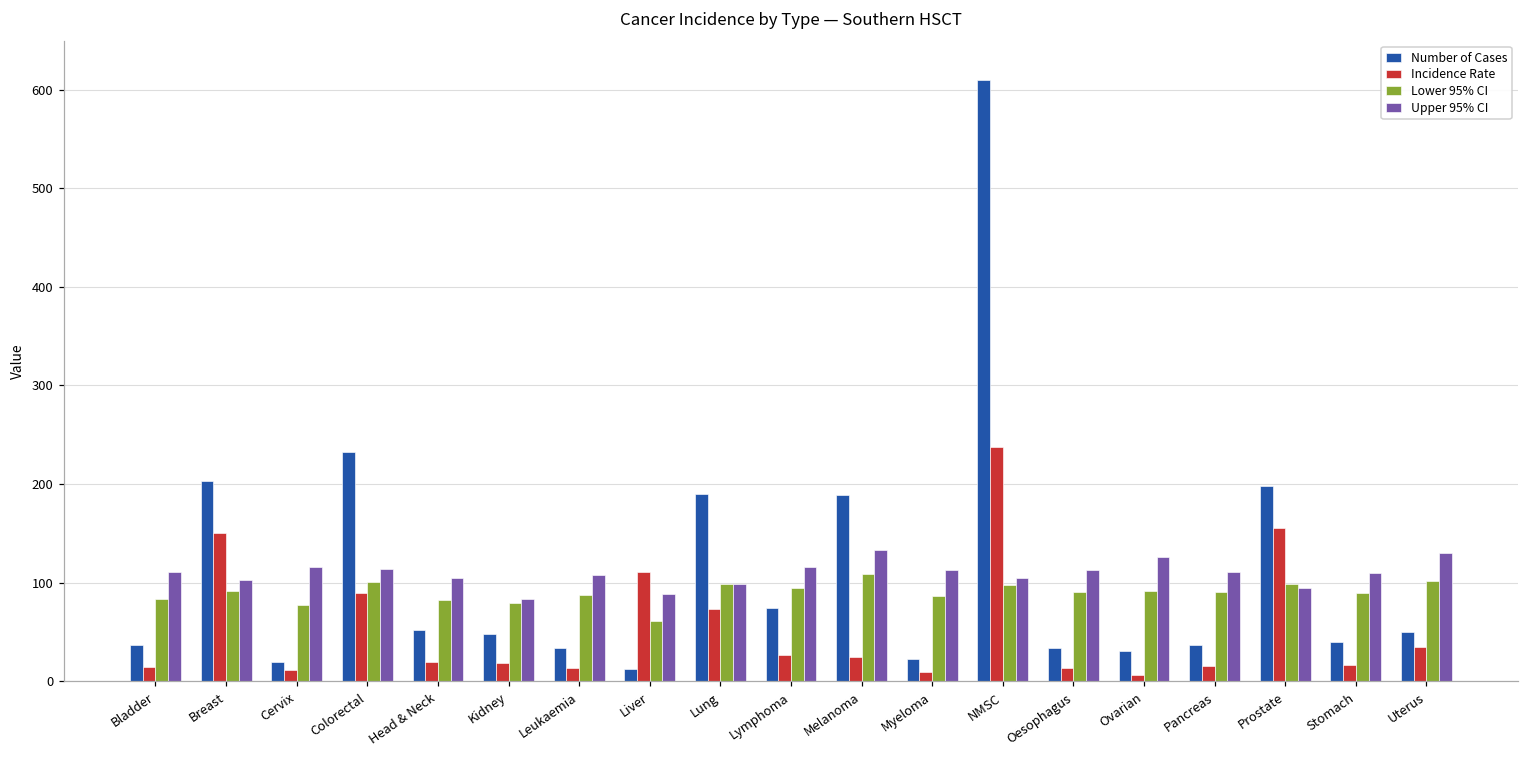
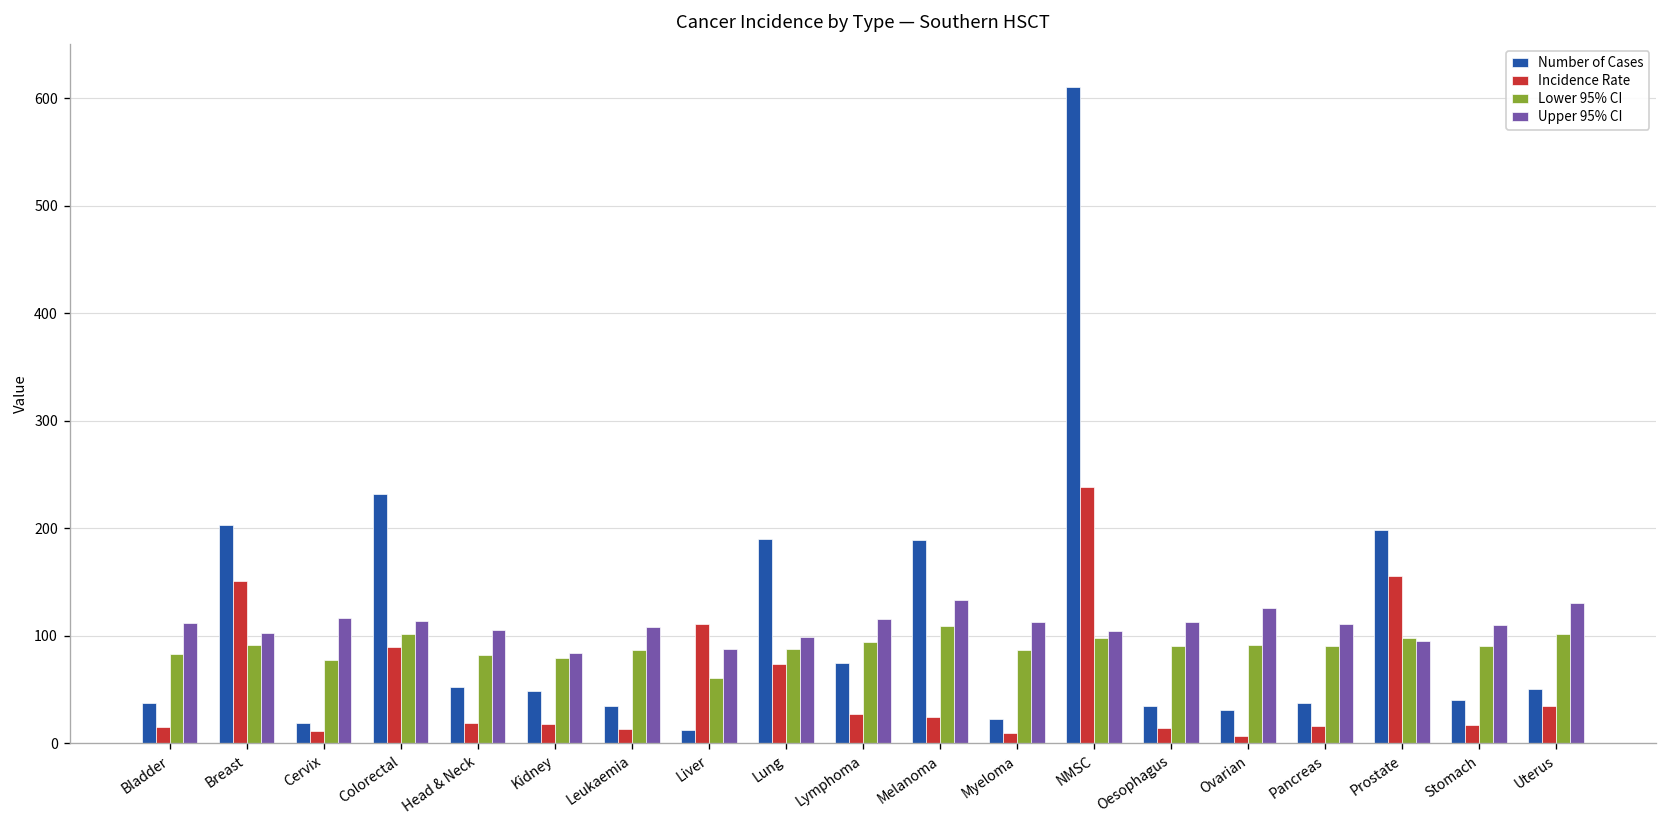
  {
    "Number of Cases": {
      "Bladder": 40,
      "Breast": 200,
      "Cervix": 20,
      "Colorectal": 230,
      "Head & Neck": 50,
      "Kidney": 50,
      "Leukaemia": 30,
      "Liver": 10,
      "Lung": 190,
      "Lymphoma": 70,
      "Melanoma": 190,
      "Myeloma": 20,
      "NMSC": 610,
      "Oesophagus": 30,
      "Ovarian": 30,
      "Pancreas": 40,
      "Prostate": 200,
      "Stomach": 40,
      "Uterus": 50
    },
    "Incidence Rate": {
      "Bladder": 10,
      "Breast": 150,
      "Cervix": 10,
      "Colorectal": 90,
      "Head & Neck": 20,
      "Kidney": 20,
      "Leukaemia": 10,
      "Liver": 110,
      "Lung": 70,
      "Lymphoma": 30,
      "Melanoma": 20,
      "Myeloma": 10,
      "NMSC": 240,
      "Oesophagus": 10,
      "Ovarian": 10,
      "Pancreas": 20,
      "Prostate": 160,
      "Stomach": 20,
      "Uterus": 30
    },
    "Lower 95% CI": {
      "Bladder": 80,
      "Breast": 90,
      "Cervix": 80,
      "Colorectal": 100,
      "Head & Neck": 80,
      "Kidney": 80,
      "Leukaemia": 90,
      "Liver": 60,
-     "Lung": 100,
+     "Lung": 90,
      "Lymphoma": 90,
      "Melanoma": 110,
      "Myeloma": 90,
      "NMSC": 100,
      "Oesophagus": 90,
      "Ovarian": 90,
      "Pancreas": 90,
      "Prostate": 100,
      "Stomach": 90,
      "Uterus": 100
    },
    "Upper 95% CI": {
      "Bladder": 110,
      "Breast": 100,
      "Cervix": 120,
      "Colorectal": 110,
      "Head & Neck": 100,
      "Kidney": 80,
      "Leukaemia": 110,
      "Liver": 90,
      "Lung": 100,
      "Lymphoma": 120,
      "Melanoma": 130,
      "Myeloma": 110,
      "NMSC": 100,
      "Oesophagus": 110,
      "Ovarian": 130,
      "Pancreas": 110,
      "Prostate": 90,
      "Stomach": 110,
      "Uterus": 130
    }
  }
